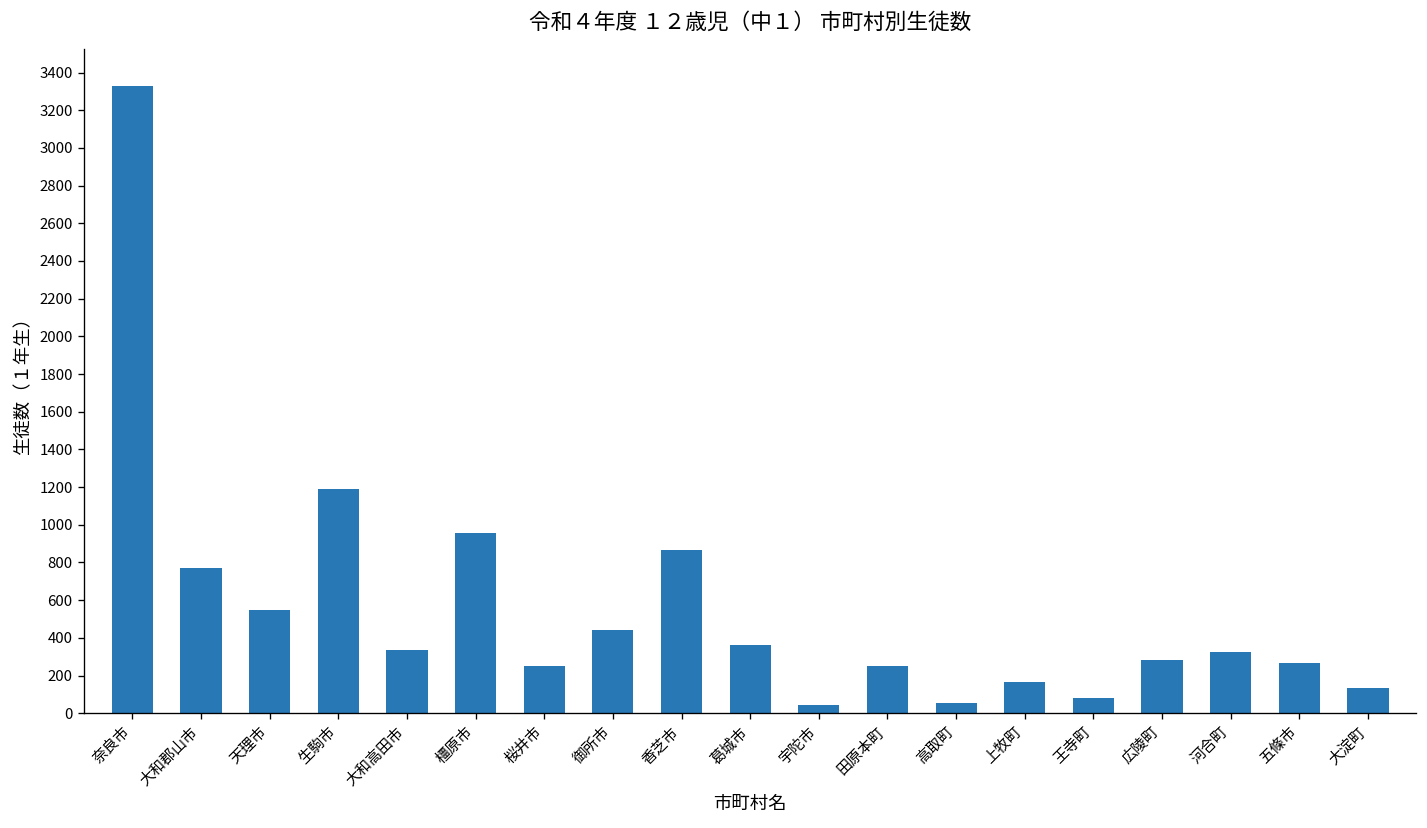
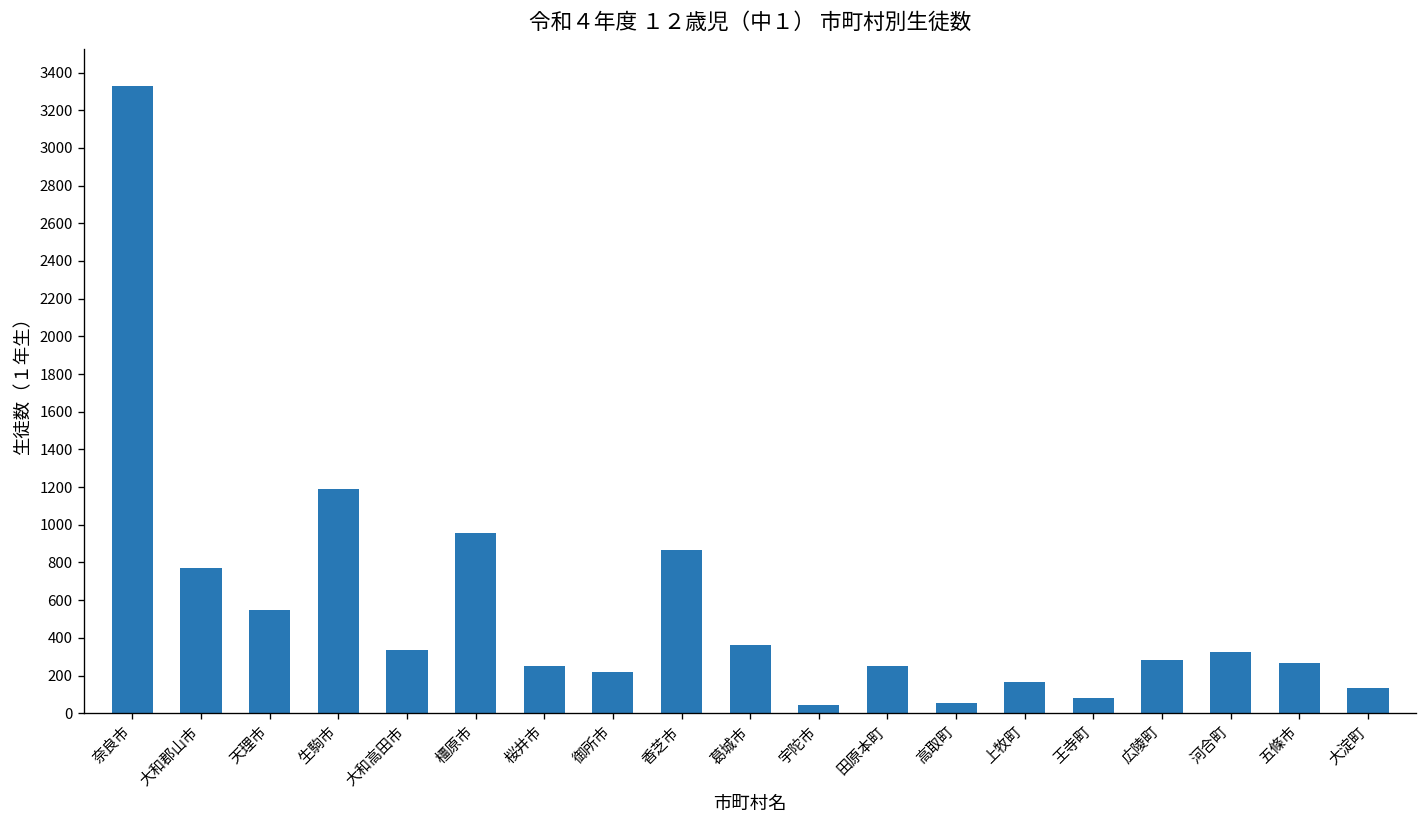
  {
    "奈良市": 3330,
    "大和郡山市": 770,
    "天理市": 550,
    "生駒市": 1190,
    "大和高田市": 330,
    "橿原市": 960,
    "桜井市": 250,
-   "御所市": 440,
+   "御所市": 220,
    "香芝市": 870,
    "葛城市": 360,
    "宇陀市": 50,
    "田原本町": 250,
    "高取町": 50,
    "上牧町": 160,
    "王寺町": 80,
    "広陵町": 290,
    "河合町": 320,
    "五條市": 260,
    "大淀町": 130
  }
